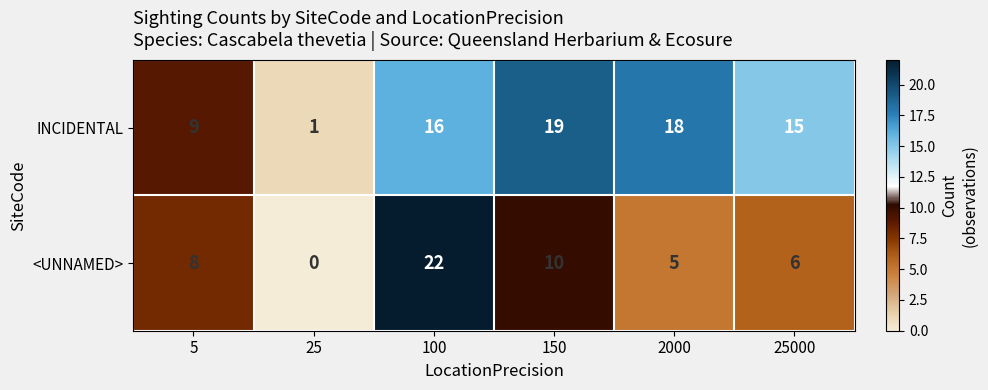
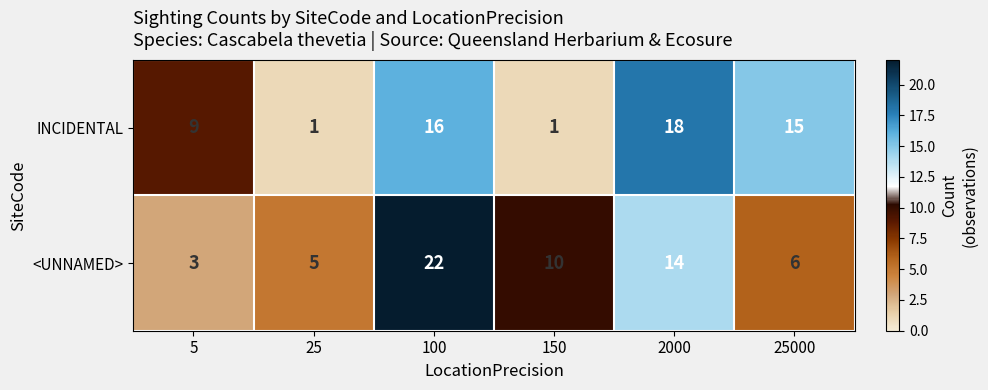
  {
    "INCIDENTAL": {
      "5": 9,
      "25": 1,
      "100": 16,
-     "150": 19,
+     "150": 1,
      "2000": 18,
      "25000": 15
    },
    "<UNNAMED>": {
-     "5": 8,
-     "25": 0,
+     "5": 3,
+     "25": 5,
      "100": 22,
      "150": 10,
-     "2000": 5,
+     "2000": 14,
      "25000": 6
    }
  }
